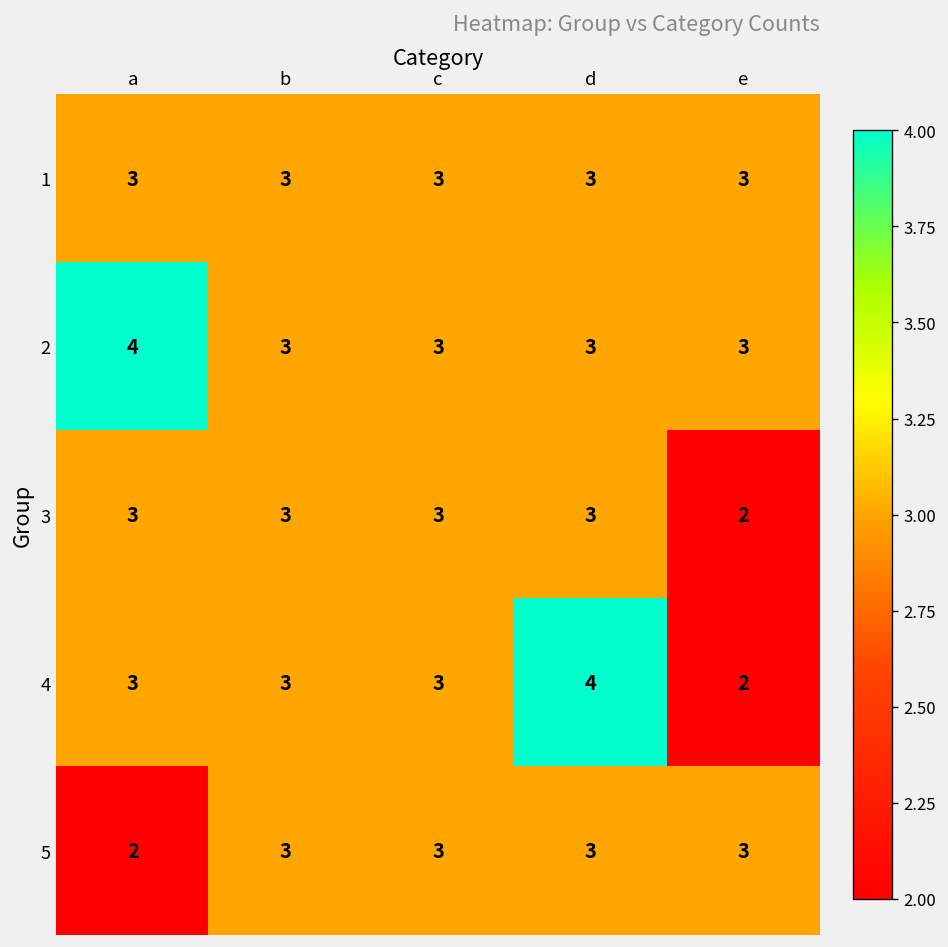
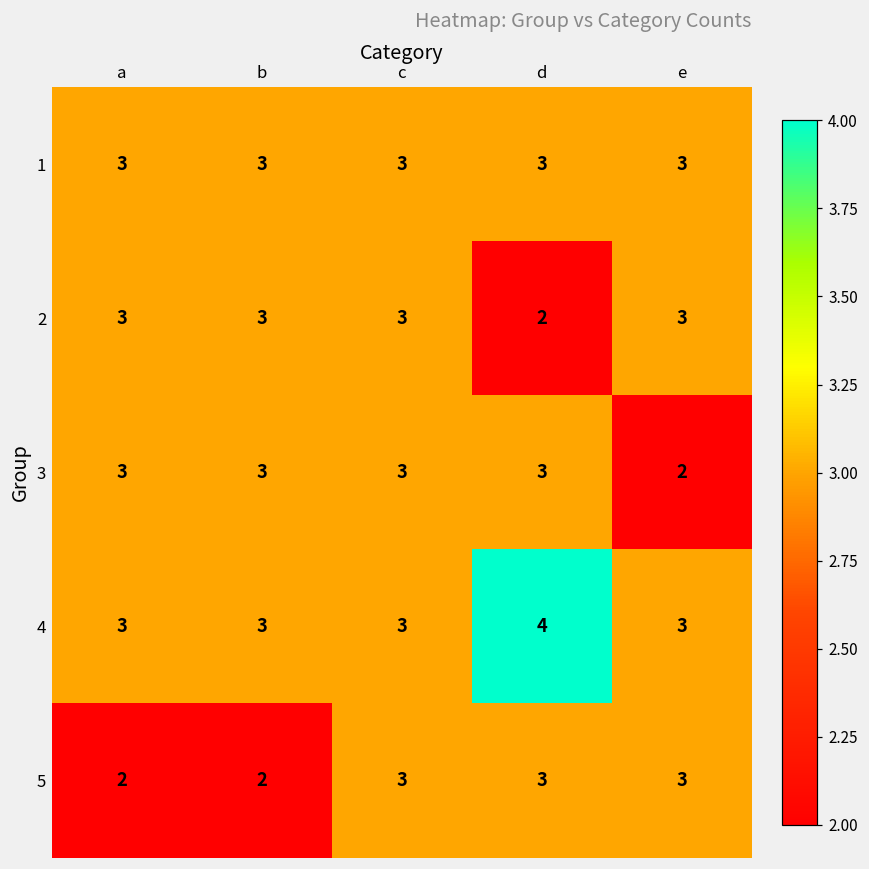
  {
    "1": {
      "a": 3,
      "b": 3,
      "c": 3,
      "d": 3,
      "e": 3
    },
    "2": {
-     "a": 4,
+     "a": 3,
      "b": 3,
      "c": 3,
-     "d": 3,
+     "d": 2,
      "e": 3
    },
    "3": {
      "a": 3,
      "b": 3,
      "c": 3,
      "d": 3,
      "e": 2
    },
    "4": {
      "a": 3,
      "b": 3,
      "c": 3,
      "d": 4,
-     "e": 2
+     "e": 3
    },
    "5": {
      "a": 2,
-     "b": 3,
+     "b": 2,
      "c": 3,
      "d": 3,
      "e": 3
    }
  }
